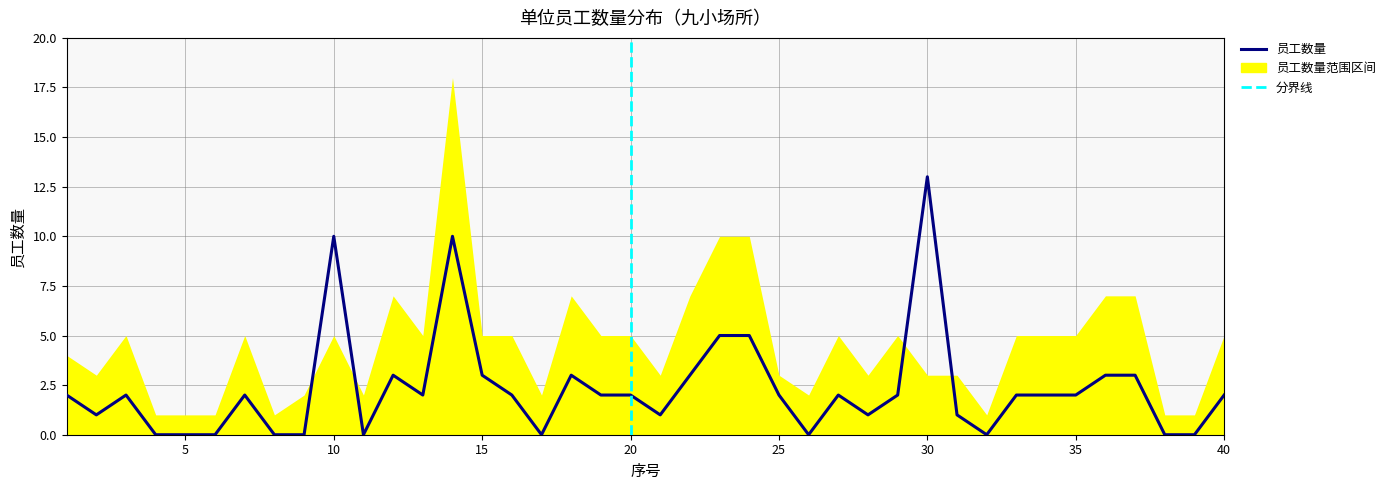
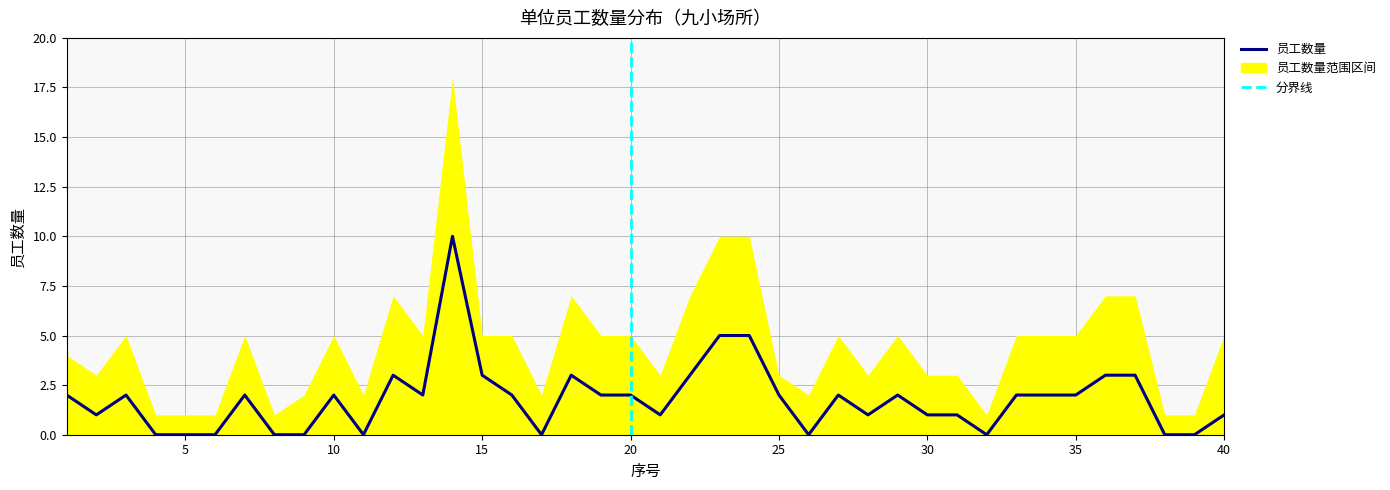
  {
    "员工数量": {
      "5": 0,
-     "10": 10,
+     "10": 2,
      "15": 3,
      "20": 2,
      "25": 2,
-     "30": 13,
+     "30": 1,
      "35": 2,
-     "40": 2
+     "40": 1
    }
  }
